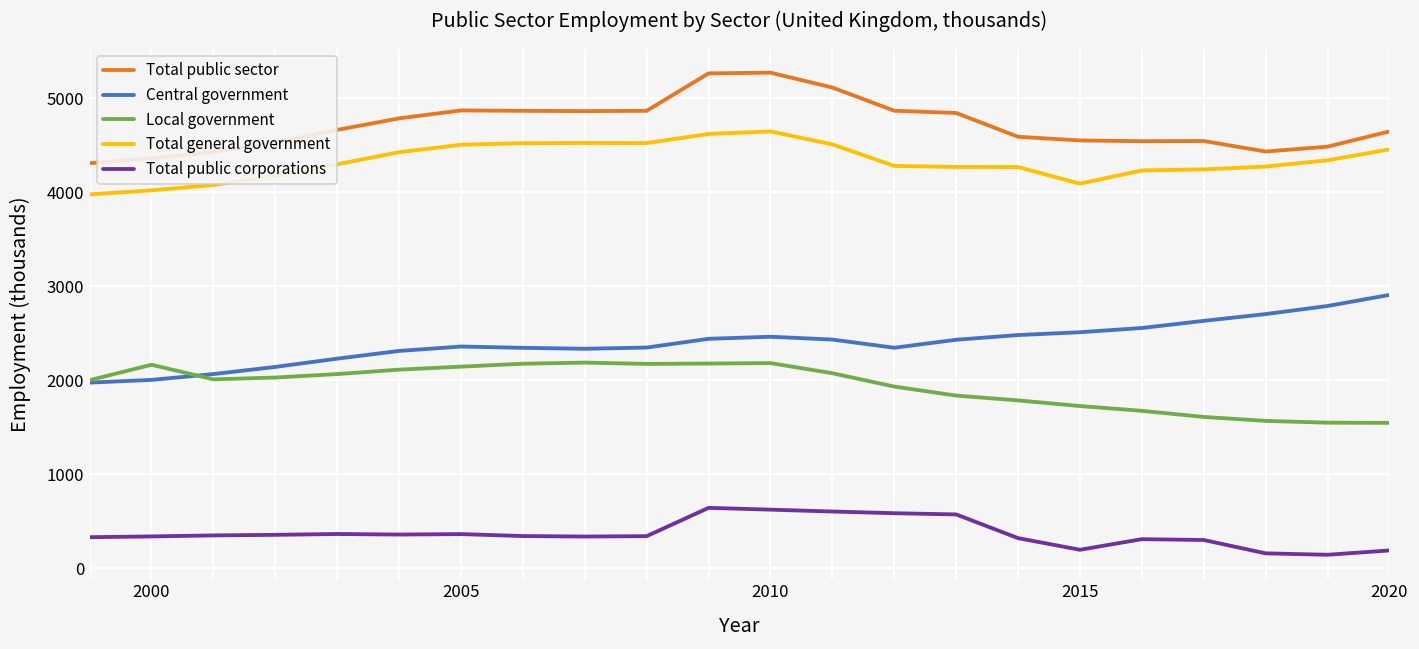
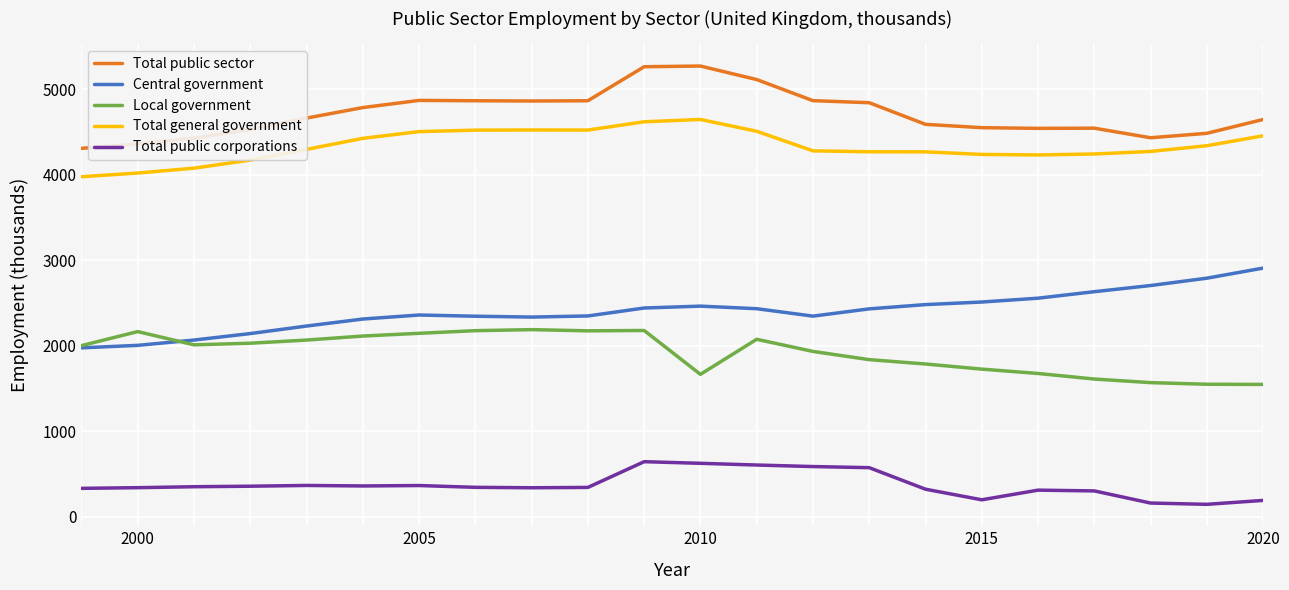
  {
    "Total public sector": {
      "2005": 4900,
      "2010": 5300,
      "2015": 4600,
      "2020": 4600
    },
    "Central government": {
      "2000": 2000,
      "2005": 2400,
      "2010": 2500,
      "2015": 2500,
      "2020": 2900
    },
    "Local government": {
      "2000": 2200,
      "2005": 2100,
-     "2010": 2200,
+     "2010": 1700,
      "2015": 1700,
      "2020": 1500
    },
    "Total general government": {
      "2000": 4000,
      "2005": 4500,
      "2010": 4600,
-     "2015": 4100,
+     "2015": 4200,
      "2020": 4500
    },
    "Total public corporations": {
      "2000": 300,
      "2005": 400,
      "2010": 600,
      "2015": 200,
      "2020": 200
    }
  }
